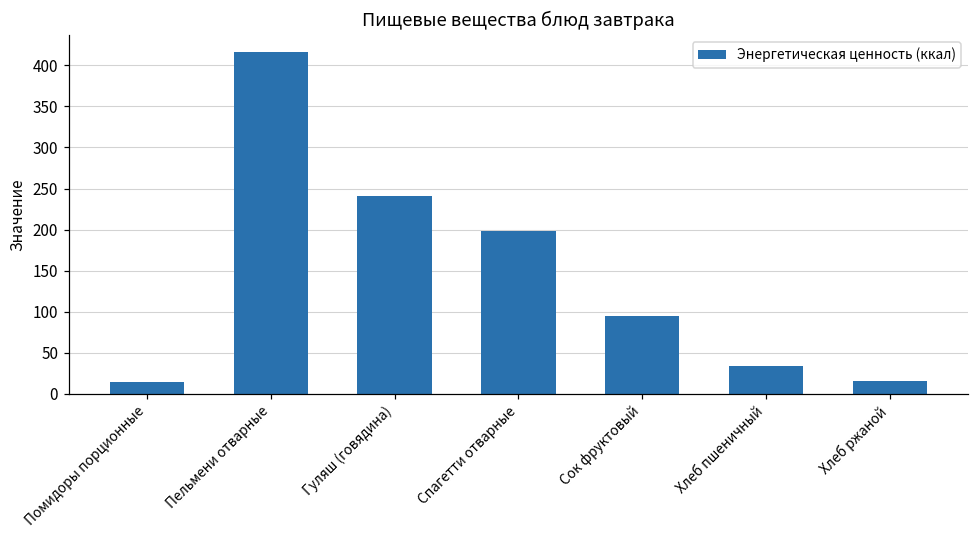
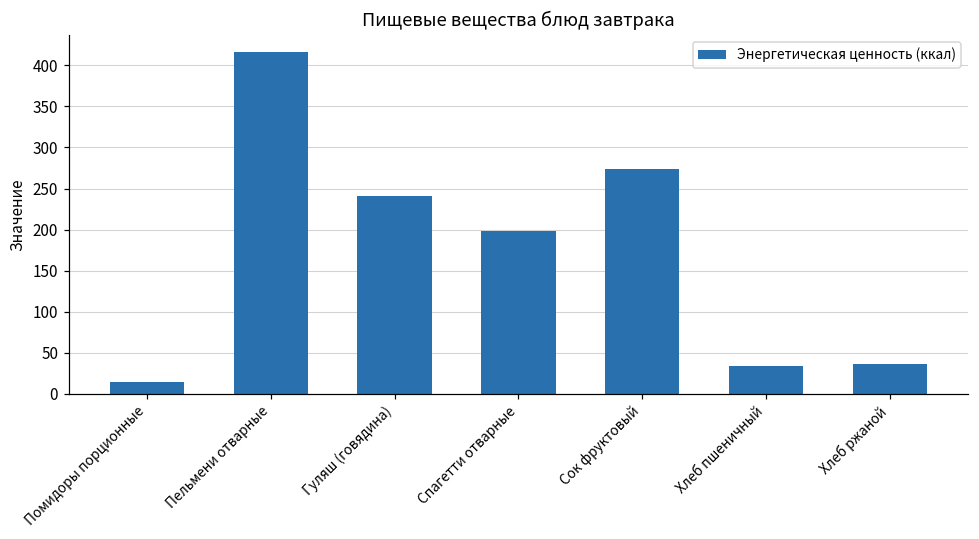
  {
    "Помидоры порционные": 10,
    "Пельмени отварные": 420,
    "Гуляш (говядина)": 240,
    "Спагетти отварные": 200,
-   "Сок фруктовый": 90,
+   "Сок фруктовый": 270,
    "Хлеб пшеничный": 30,
-   "Хлеб ржаной": 10
+   "Хлеб ржаной": 40
  }
